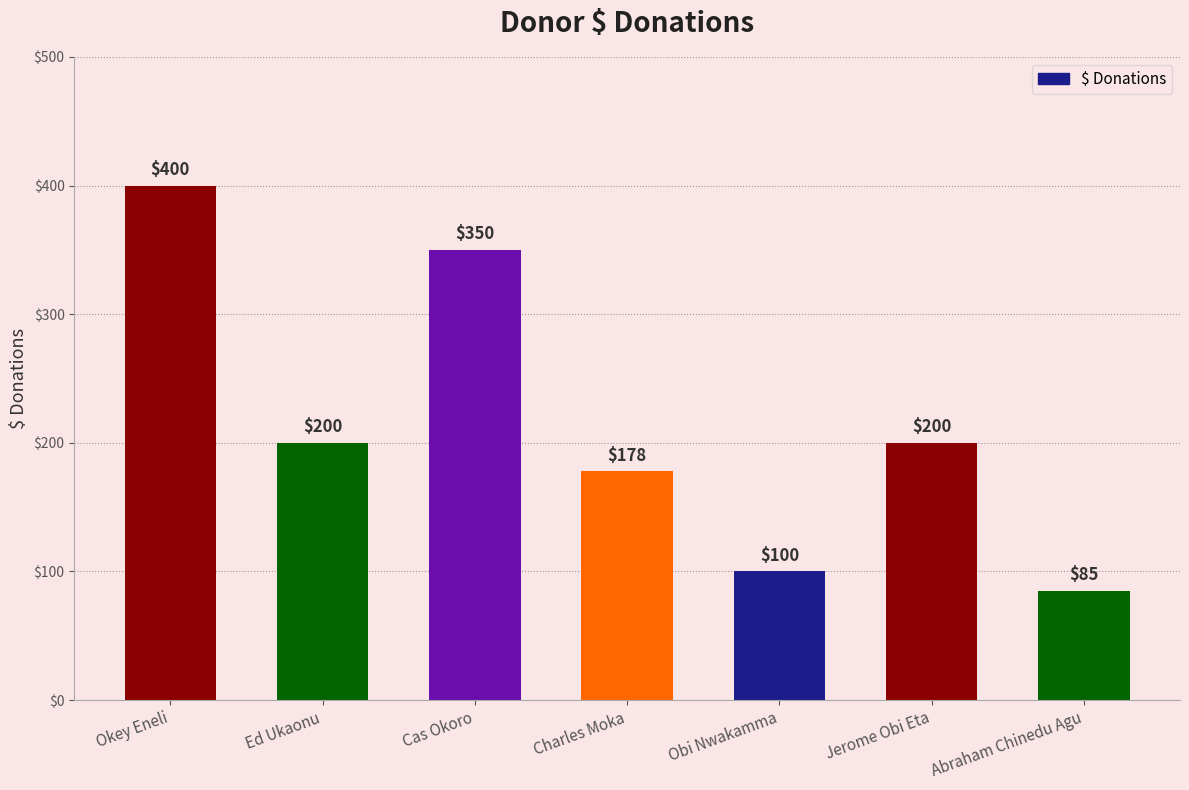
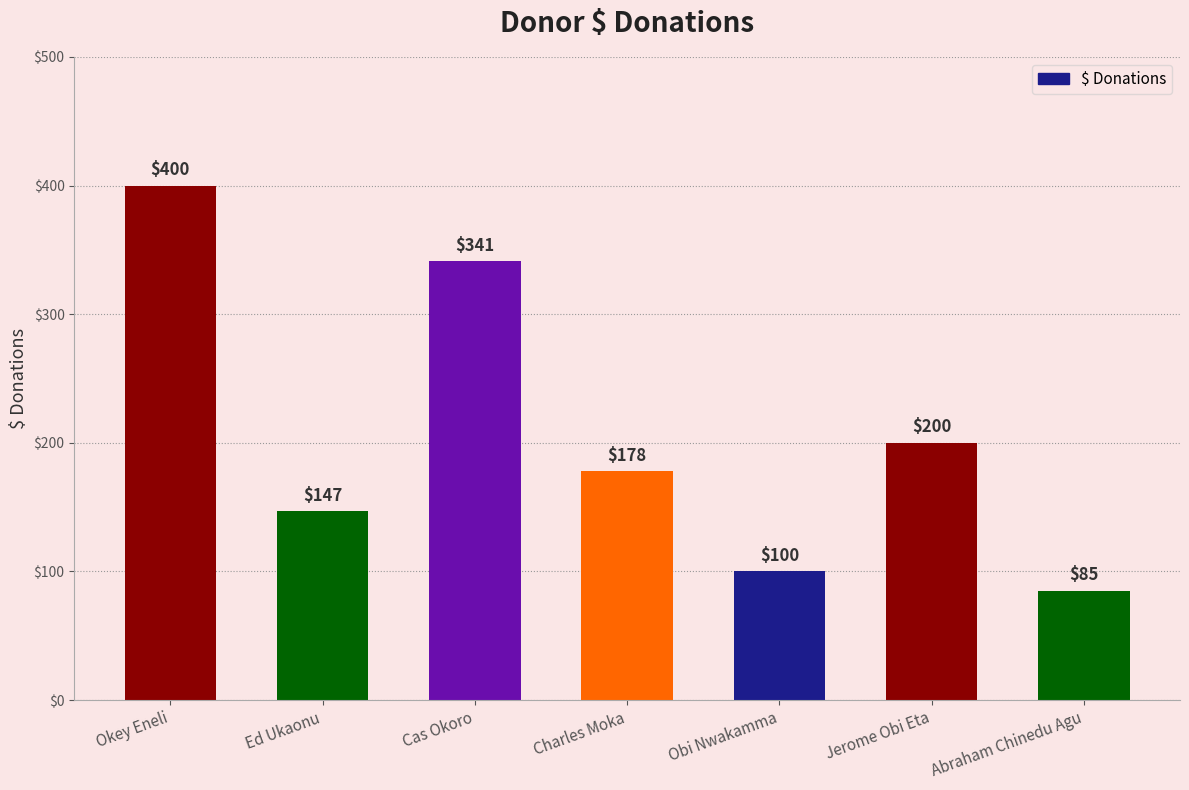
  {
    "Okey Eneli": "$400",
-   "Ed Ukaonu": "$200",
-   "Cas Okoro": "$350",
+   "Ed Ukaonu": "$147",
+   "Cas Okoro": "$341",
    "Charles Moka": "$178",
    "Obi Nwakamma": "$100",
    "Jerome Obi Eta": "$200",
    "Abraham Chinedu Agu": "$85"
  }
